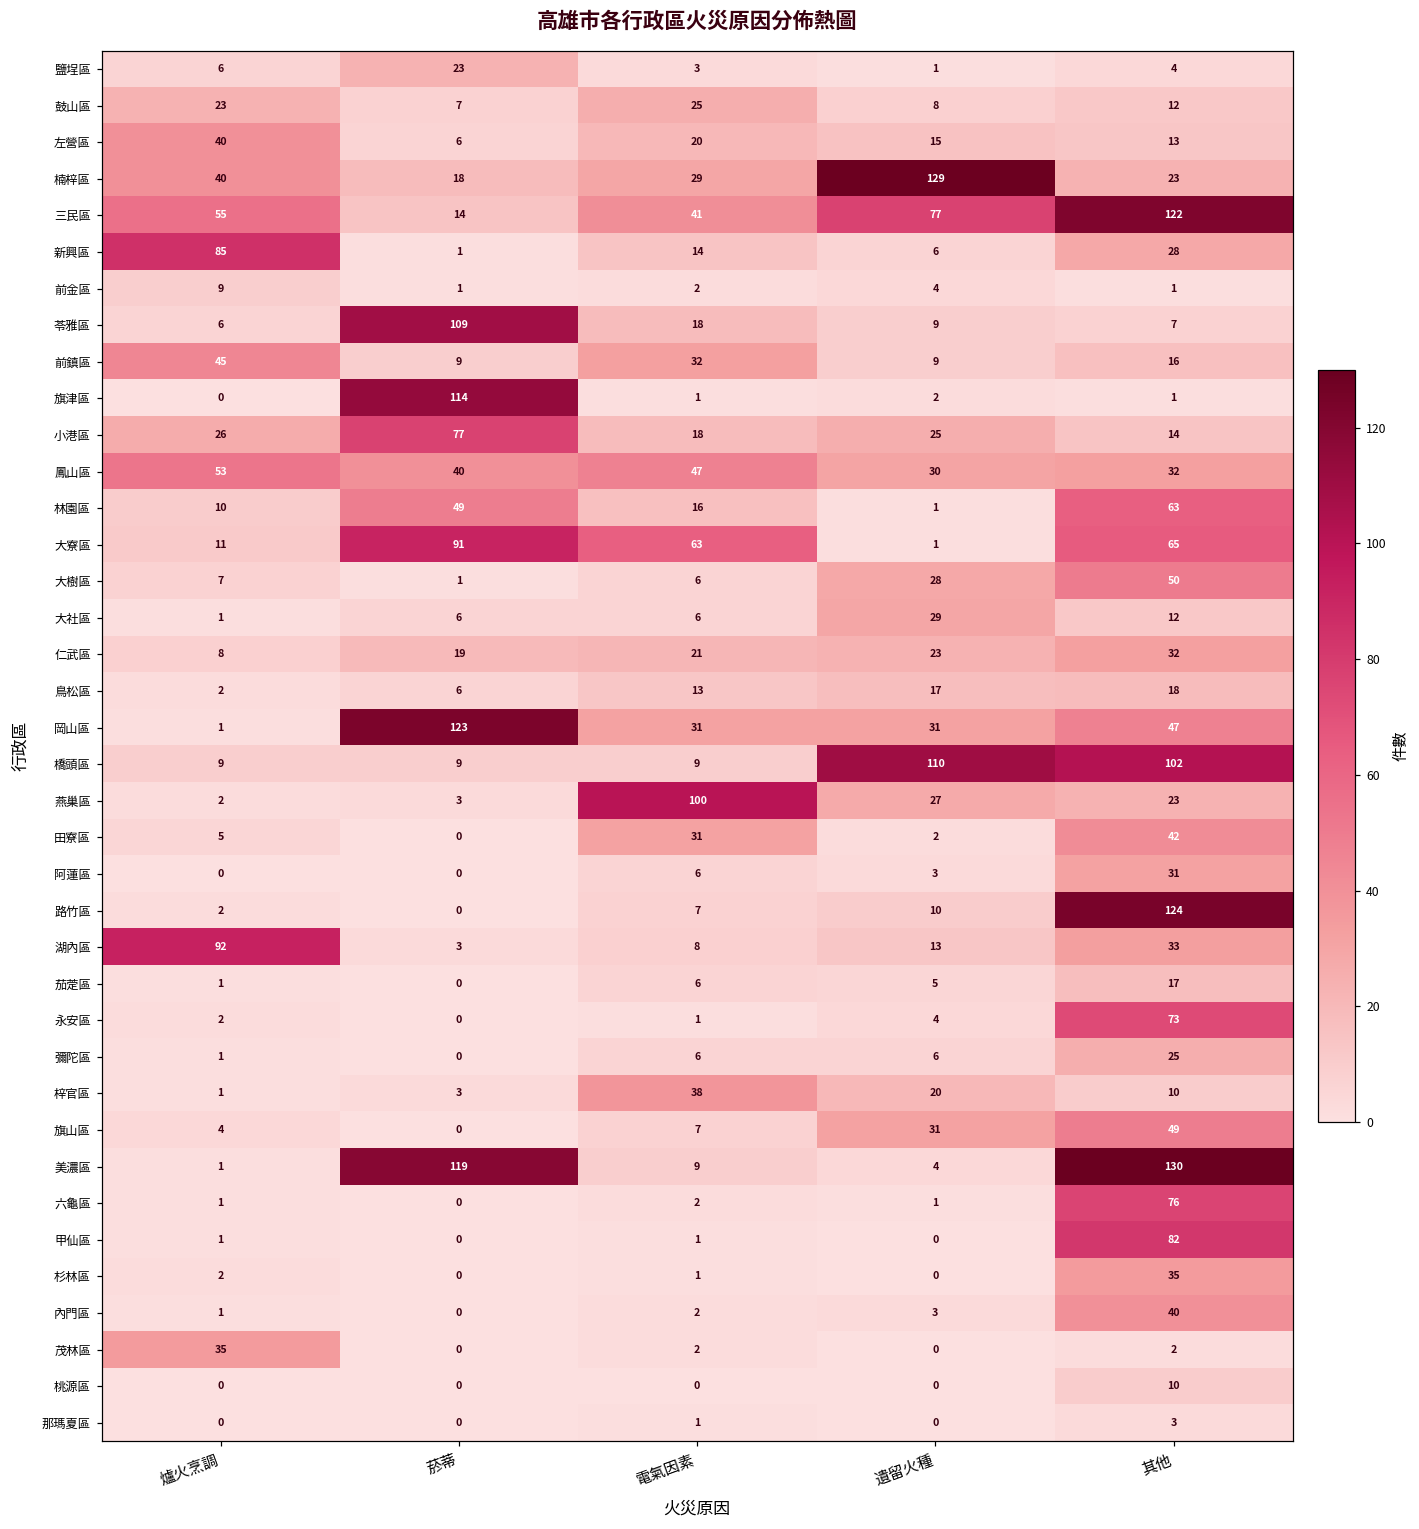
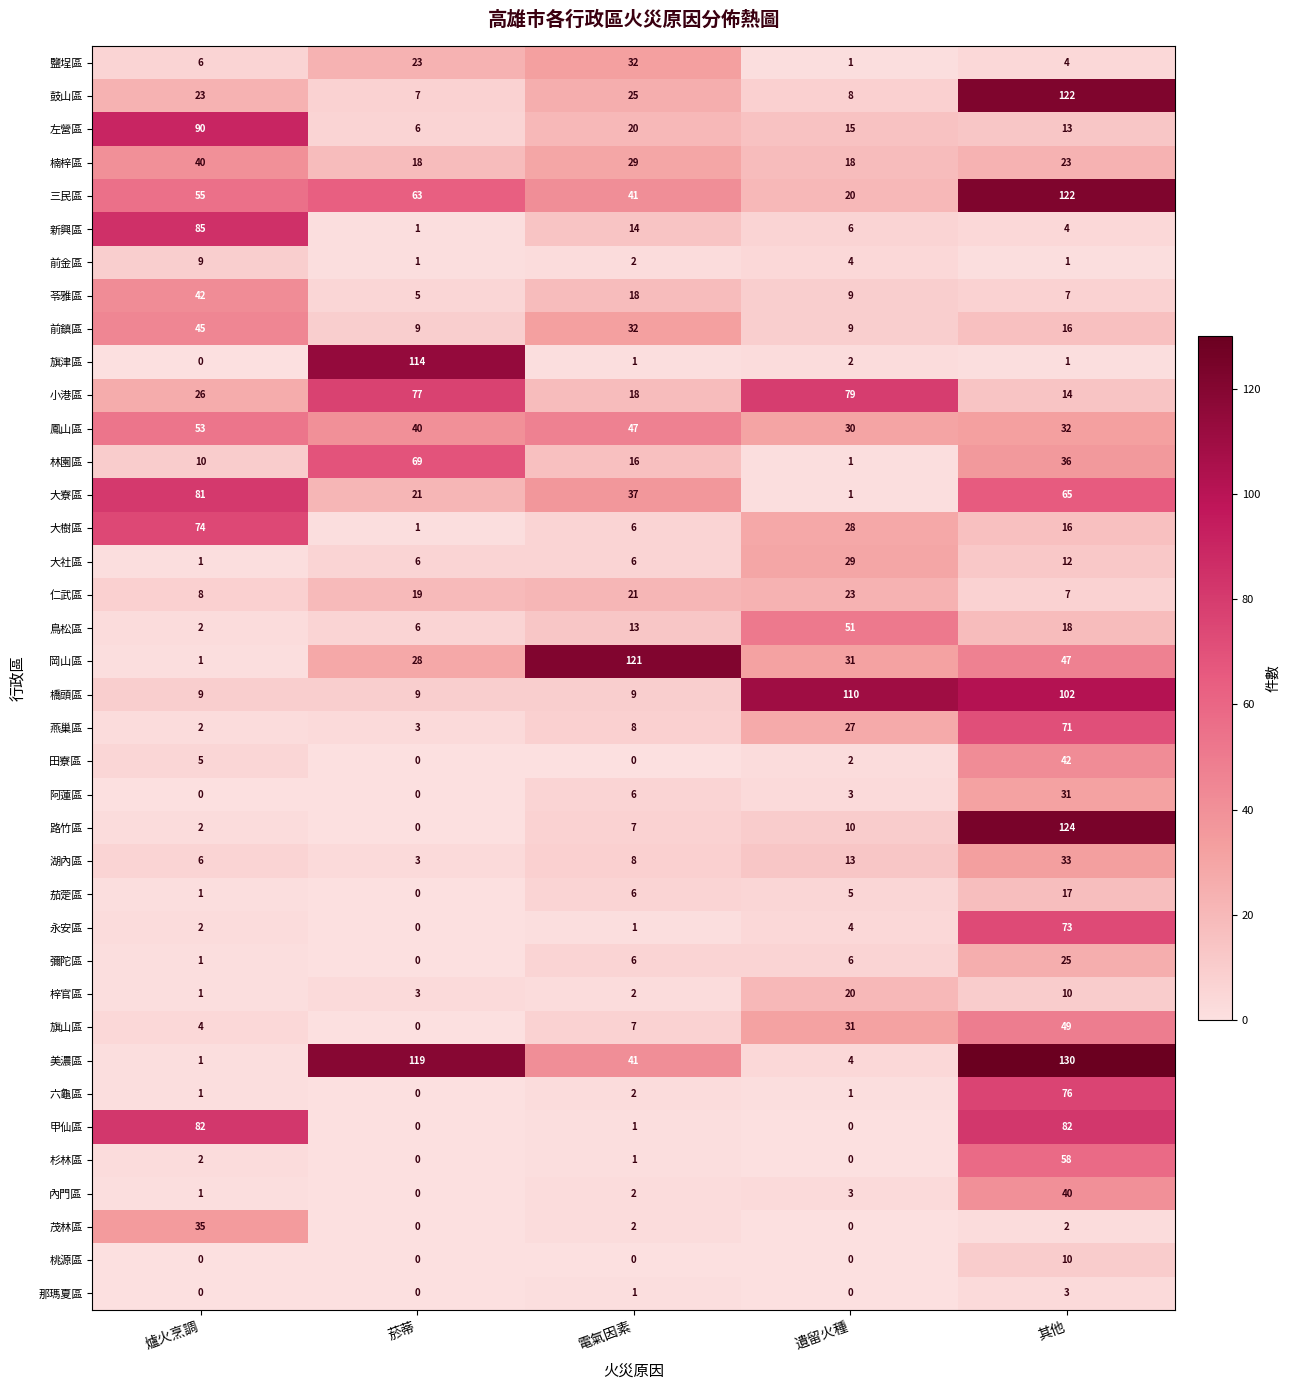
  {
    "鹽埕區": {
      "爐火烹調": 6,
      "菸蒂": 23,
-     "電氣因素": 3,
+     "電氣因素": 32,
      "遺留火種": 1,
      "其他": 4
    },
    "鼓山區": {
      "爐火烹調": 23,
      "菸蒂": 7,
      "電氣因素": 25,
      "遺留火種": 8,
-     "其他": 12
+     "其他": 122
    },
    "左營區": {
-     "爐火烹調": 40,
+     "爐火烹調": 90,
      "菸蒂": 6,
      "電氣因素": 20,
      "遺留火種": 15,
      "其他": 13
    },
    "楠梓區": {
      "爐火烹調": 40,
      "菸蒂": 18,
      "電氣因素": 29,
-     "遺留火種": 129,
+     "遺留火種": 18,
      "其他": 23
    },
    "三民區": {
      "爐火烹調": 55,
-     "菸蒂": 14,
+     "菸蒂": 63,
      "電氣因素": 41,
-     "遺留火種": 77,
+     "遺留火種": 20,
      "其他": 122
    },
    "新興區": {
      "爐火烹調": 85,
      "菸蒂": 1,
      "電氣因素": 14,
      "遺留火種": 6,
-     "其他": 28
+     "其他": 4
    },
    "前金區": {
      "爐火烹調": 9,
      "菸蒂": 1,
      "電氣因素": 2,
      "遺留火種": 4,
      "其他": 1
    },
    "苓雅區": {
-     "爐火烹調": 6,
-     "菸蒂": 109,
+     "爐火烹調": 42,
+     "菸蒂": 5,
      "電氣因素": 18,
      "遺留火種": 9,
      "其他": 7
    },
    "前鎮區": {
      "爐火烹調": 45,
      "菸蒂": 9,
      "電氣因素": 32,
      "遺留火種": 9,
      "其他": 16
    },
    "旗津區": {
      "爐火烹調": 0,
      "菸蒂": 114,
      "電氣因素": 1,
      "遺留火種": 2,
      "其他": 1
    },
    "小港區": {
      "爐火烹調": 26,
      "菸蒂": 77,
      "電氣因素": 18,
-     "遺留火種": 25,
+     "遺留火種": 79,
      "其他": 14
    },
    "鳳山區": {
      "爐火烹調": 53,
      "菸蒂": 40,
      "電氣因素": 47,
      "遺留火種": 30,
      "其他": 32
    },
    "林園區": {
      "爐火烹調": 10,
-     "菸蒂": 49,
+     "菸蒂": 69,
      "電氣因素": 16,
      "遺留火種": 1,
-     "其他": 63
+     "其他": 36
    },
    "大寮區": {
-     "爐火烹調": 11,
-     "菸蒂": 91,
-     "電氣因素": 63,
+     "爐火烹調": 81,
+     "菸蒂": 21,
+     "電氣因素": 37,
      "遺留火種": 1,
      "其他": 65
    },
    "大樹區": {
-     "爐火烹調": 7,
+     "爐火烹調": 74,
      "菸蒂": 1,
      "電氣因素": 6,
      "遺留火種": 28,
-     "其他": 50
+     "其他": 16
    },
    "大社區": {
      "爐火烹調": 1,
      "菸蒂": 6,
      "電氣因素": 6,
      "遺留火種": 29,
      "其他": 12
    },
    "仁武區": {
      "爐火烹調": 8,
      "菸蒂": 19,
      "電氣因素": 21,
      "遺留火種": 23,
-     "其他": 32
+     "其他": 7
    },
    "鳥松區": {
      "爐火烹調": 2,
      "菸蒂": 6,
      "電氣因素": 13,
-     "遺留火種": 17,
+     "遺留火種": 51,
      "其他": 18
    },
    "岡山區": {
      "爐火烹調": 1,
-     "菸蒂": 123,
-     "電氣因素": 31,
+     "菸蒂": 28,
+     "電氣因素": 121,
      "遺留火種": 31,
      "其他": 47
    },
    "橋頭區": {
      "爐火烹調": 9,
      "菸蒂": 9,
      "電氣因素": 9,
      "遺留火種": 110,
      "其他": 102
    },
    "燕巢區": {
      "爐火烹調": 2,
      "菸蒂": 3,
-     "電氣因素": 100,
+     "電氣因素": 8,
      "遺留火種": 27,
-     "其他": 23
+     "其他": 71
    },
    "田寮區": {
      "爐火烹調": 5,
      "菸蒂": 0,
-     "電氣因素": 31,
+     "電氣因素": 0,
      "遺留火種": 2,
      "其他": 42
    },
    "阿蓮區": {
      "爐火烹調": 0,
      "菸蒂": 0,
      "電氣因素": 6,
      "遺留火種": 3,
      "其他": 31
    },
    "路竹區": {
      "爐火烹調": 2,
      "菸蒂": 0,
      "電氣因素": 7,
      "遺留火種": 10,
      "其他": 124
    },
    "湖內區": {
-     "爐火烹調": 92,
+     "爐火烹調": 6,
      "菸蒂": 3,
      "電氣因素": 8,
      "遺留火種": 13,
      "其他": 33
    },
    "茄萣區": {
      "爐火烹調": 1,
      "菸蒂": 0,
      "電氣因素": 6,
      "遺留火種": 5,
      "其他": 17
    },
    "永安區": {
      "爐火烹調": 2,
      "菸蒂": 0,
      "電氣因素": 1,
      "遺留火種": 4,
      "其他": 73
    },
    "彌陀區": {
      "爐火烹調": 1,
      "菸蒂": 0,
      "電氣因素": 6,
      "遺留火種": 6,
      "其他": 25
    },
    "梓官區": {
      "爐火烹調": 1,
      "菸蒂": 3,
-     "電氣因素": 38,
+     "電氣因素": 2,
      "遺留火種": 20,
      "其他": 10
    },
    "旗山區": {
      "爐火烹調": 4,
      "菸蒂": 0,
      "電氣因素": 7,
      "遺留火種": 31,
      "其他": 49
    },
    "美濃區": {
      "爐火烹調": 1,
      "菸蒂": 119,
-     "電氣因素": 9,
+     "電氣因素": 41,
      "遺留火種": 4,
      "其他": 130
    },
    "六龜區": {
      "爐火烹調": 1,
      "菸蒂": 0,
      "電氣因素": 2,
      "遺留火種": 1,
      "其他": 76
    },
    "甲仙區": {
-     "爐火烹調": 1,
+     "爐火烹調": 82,
      "菸蒂": 0,
      "電氣因素": 1,
      "遺留火種": 0,
      "其他": 82
    },
    "杉林區": {
      "爐火烹調": 2,
      "菸蒂": 0,
      "電氣因素": 1,
      "遺留火種": 0,
-     "其他": 35
+     "其他": 58
    },
    "內門區": {
      "爐火烹調": 1,
      "菸蒂": 0,
      "電氣因素": 2,
      "遺留火種": 3,
      "其他": 40
    },
    "茂林區": {
      "爐火烹調": 35,
      "菸蒂": 0,
      "電氣因素": 2,
      "遺留火種": 0,
      "其他": 2
    },
    "桃源區": {
      "爐火烹調": 0,
      "菸蒂": 0,
      "電氣因素": 0,
      "遺留火種": 0,
      "其他": 10
    },
    "那瑪夏區": {
      "爐火烹調": 0,
      "菸蒂": 0,
      "電氣因素": 1,
      "遺留火種": 0,
      "其他": 3
    }
  }
